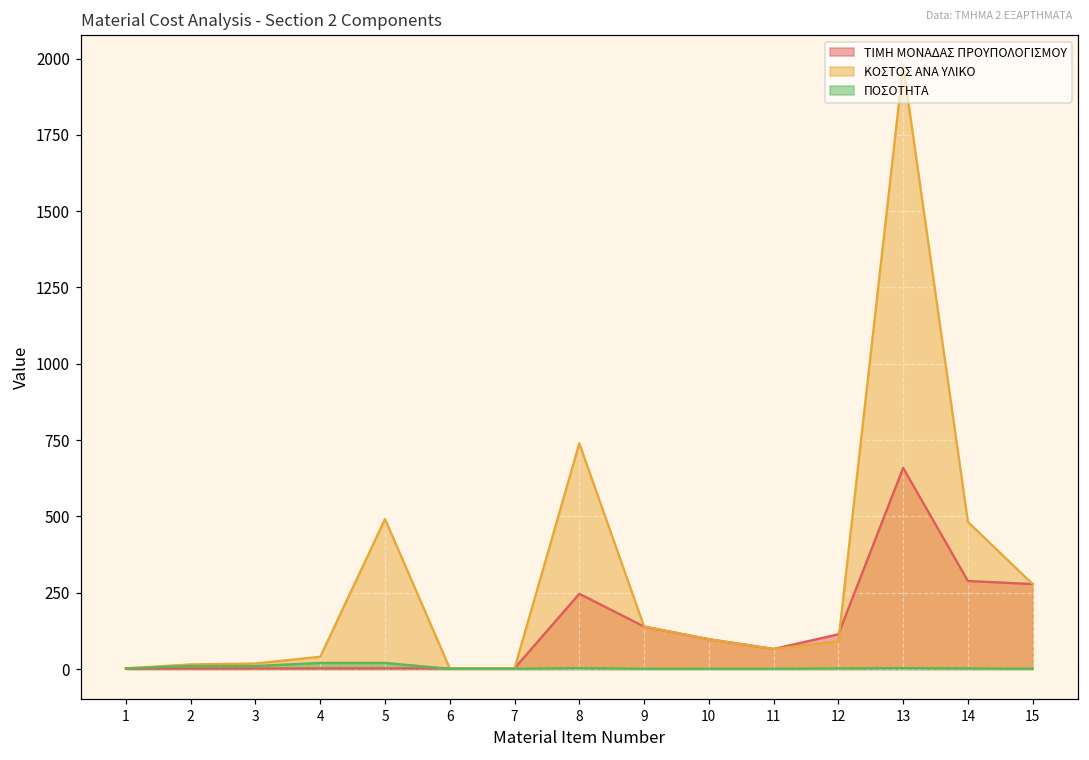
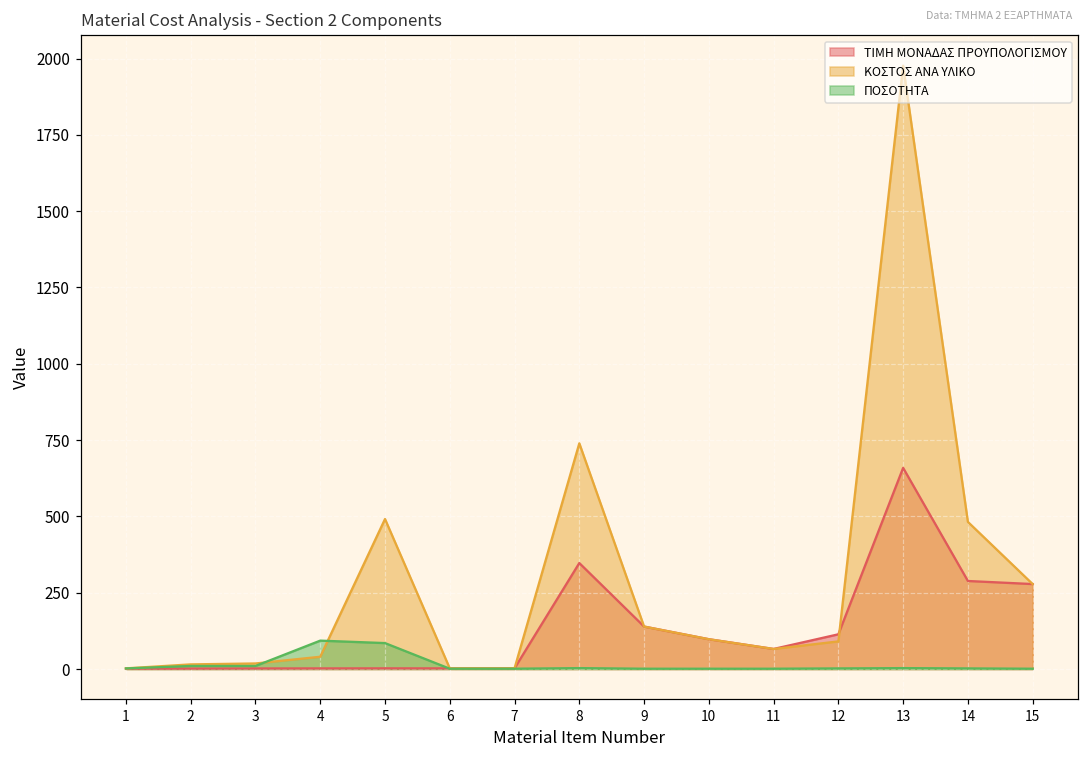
  {
    "ΤΙΜΗ ΜΟΝΑΔΑΣ ΠΡΟΥΠΟΛΟΓΙΣΜΟΥ": {
      "4": 0,
      "5": 0,
-     "8": 250,
+     "8": 350,
      "12": 110,
      "13": 660,
      "14": 290
    },
    "ΚΟΣΤΟΣ ΑΝΑ ΥΛΙΚΟ": {
      "4": 40,
      "5": 490,
      "8": 740,
      "12": 90,
      "14": 480
    },
    "ΠΟΣΟΤΗΤΑ": {
-     "4": 20,
-     "5": 20,
+     "4": 90,
+     "5": 90,
      "8": 0,
      "9": 0,
      "10": 0,
      "11": 0,
      "12": 0,
      "13": 0,
      "14": 0,
      "15": 0
    }
  }
